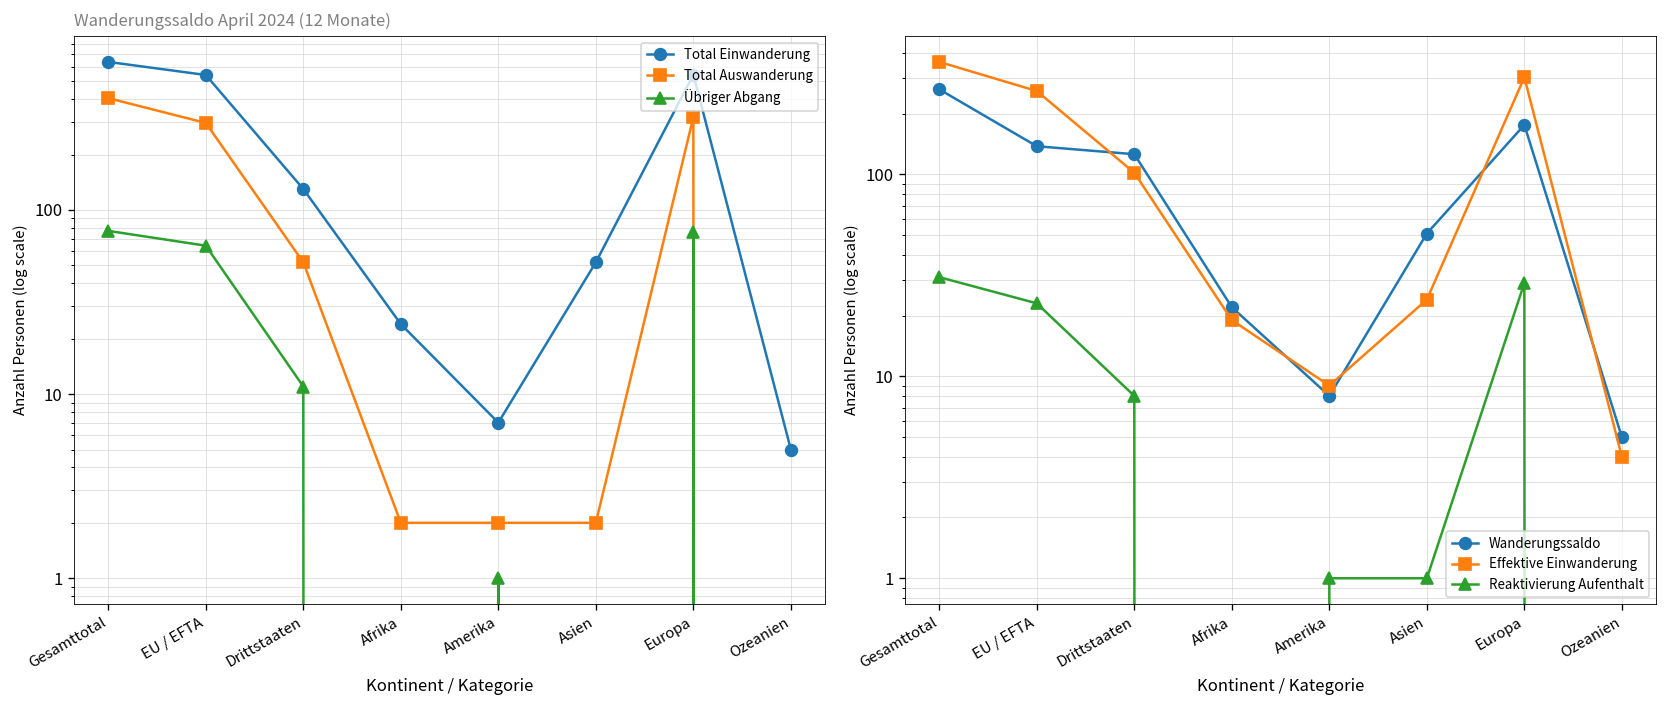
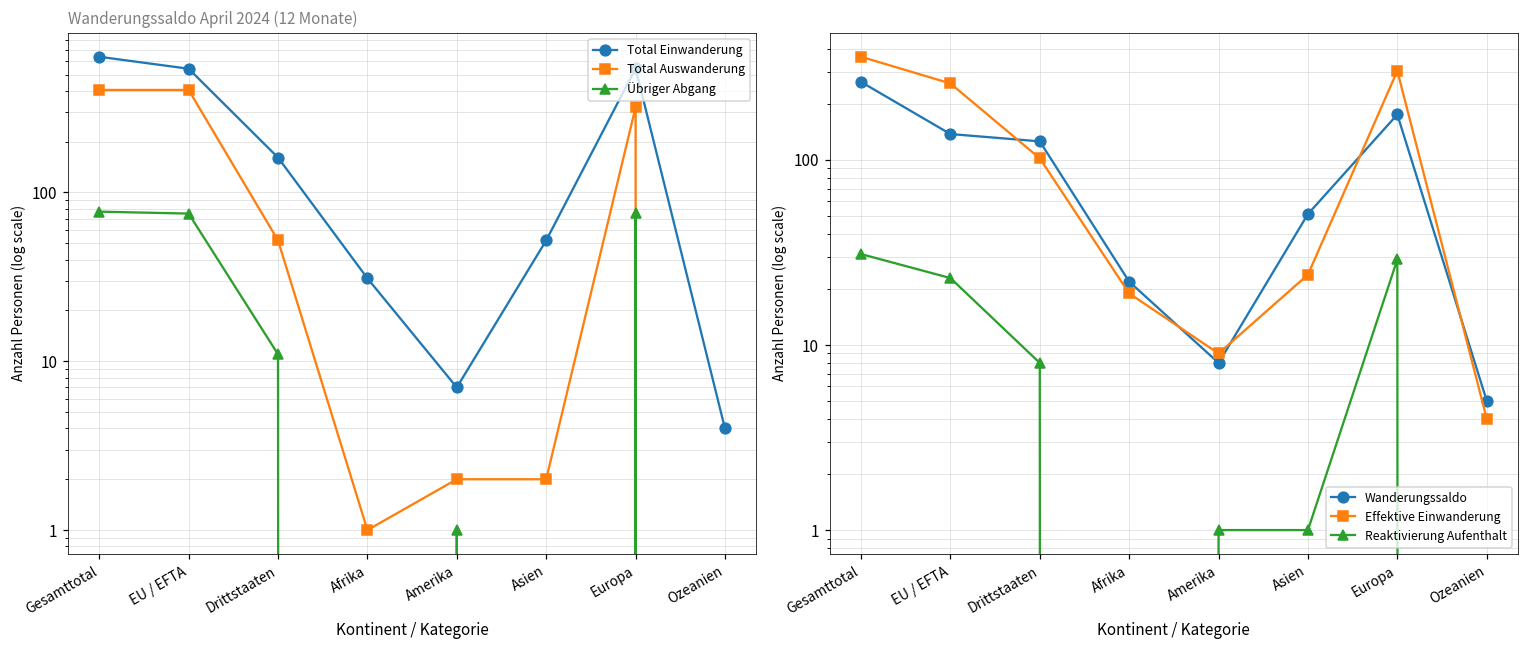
  {
    "Wanderungssaldo April 2024 (12 Monate)": {
      "Total Einwanderung": {
        "Gesamttotal": 640,
        "EU / EFTA": 540,
-       "Drittstaaten": 130,
-       "Afrika": 24,
+       "Drittstaaten": 160,
+       "Afrika": 31,
        "Amerika": 7,
        "Asien": 52,
-       "Ozeanien": 5
+       "Ozeanien": 4
      },
      "Total Auswanderung": {
        "Gesamttotal": 410,
-       "EU / EFTA": 300,
+       "EU / EFTA": 410,
        "Drittstaaten": 52,
-       "Afrika": 2,
+       "Afrika": 1,
        "Amerika": 2,
        "Asien": 2,
        "Europa": 320
      },
      "Übriger Abgang": {
        "Gesamttotal": 80,
-       "EU / EFTA": 64,
+       "EU / EFTA": 80,
        "Drittstaaten": 11,
        "Amerika": 1,
        "Europa": 80
      }
    }
  }
